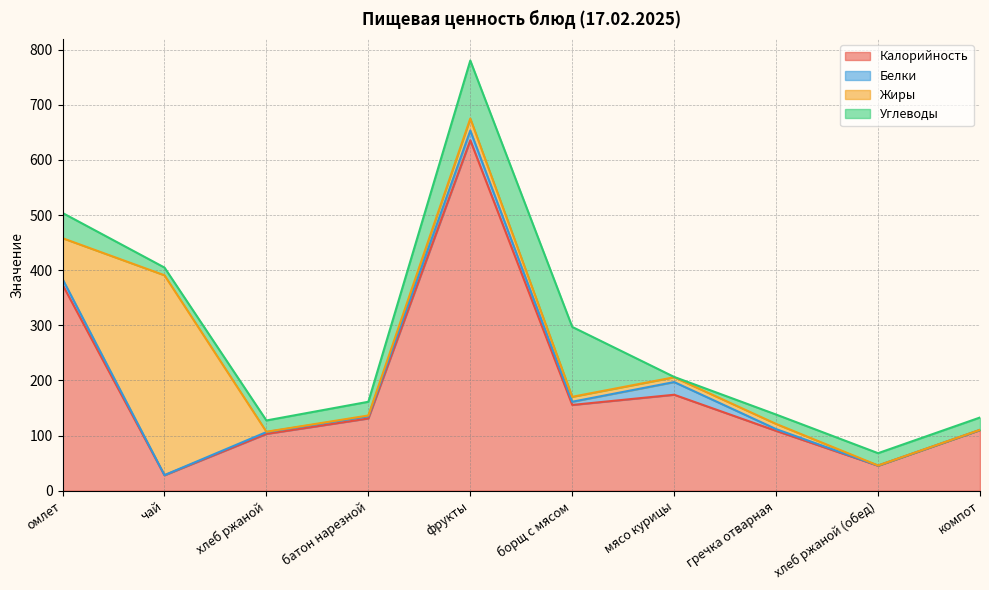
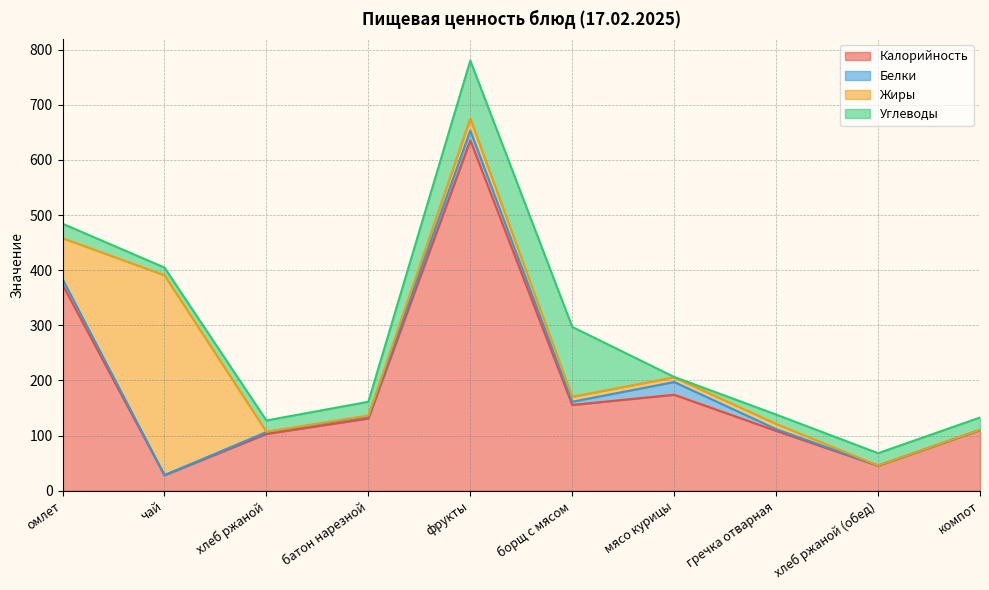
  {
    "Калорийность": {
      "омлет": 370,
      "фрукты": 640,
      "борщ с мясом": 160,
      "мясо курицы": 170
    },
    "Белки": {
      "омлет": 10,
      "фрукты": 20,
      "борщ с мясом": 10,
      "мясо курицы": 20
    },
    "Жиры": {
      "омлет": 70,
      "чай": 360,
      "фрукты": 20,
      "борщ с мясом": 10,
      "гречка отварная": 10
    },
    "Углеводы": {
-     "омлет": 50,
+     "омлет": 30,
      "чай": 10,
      "хлеб ржаной": 20,
      "батон нарезной": 20,
      "фрукты": 110,
      "борщ с мясом": 130,
      "гречка отварная": 20,
      "хлеб ржаной (обед)": 20,
      "компот": 20
    }
  }
